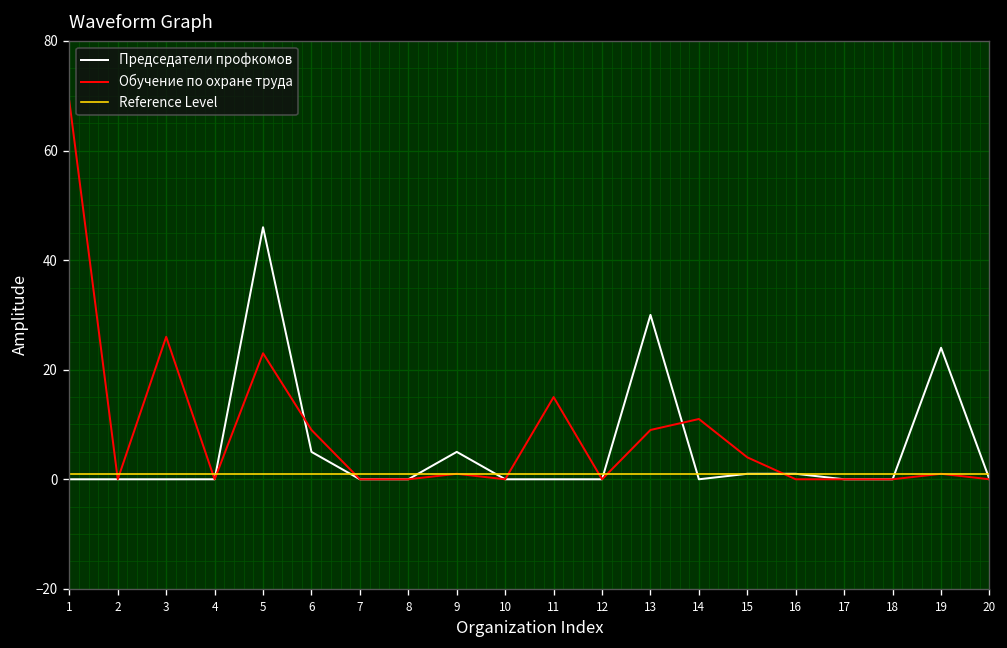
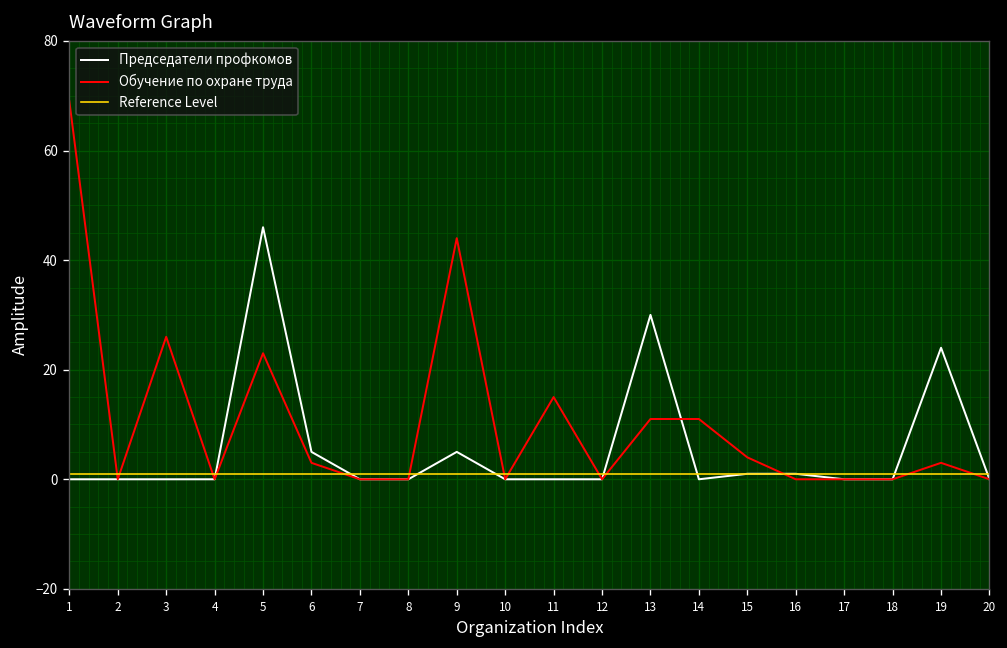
  {
    "Председатели профкомов": {
      "1": 0,
      "3": 0,
      "5": 46,
      "6": 5,
      "9": 5,
      "11": 0,
      "13": 30,
      "14": 0,
      "15": 1,
      "16": 1,
      "19": 24
    },
    "Обучение по охране труда": {
      "1": 69,
      "3": 26,
      "5": 23,
-     "6": 9,
-     "9": 1,
+     "6": 3,
+     "9": 44,
      "11": 15,
-     "13": 9,
+     "13": 11,
      "14": 11,
      "15": 4,
      "16": 0,
-     "19": 1
+     "19": 3
    }
  }
